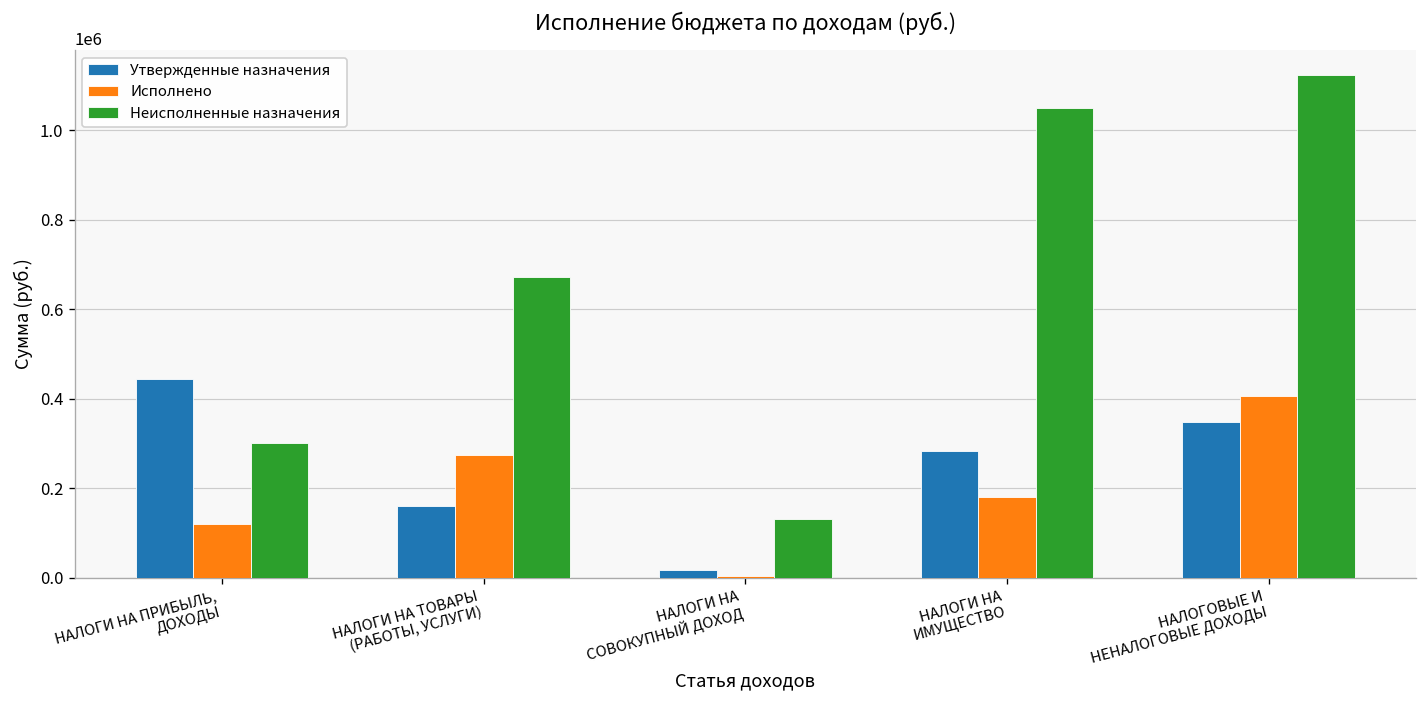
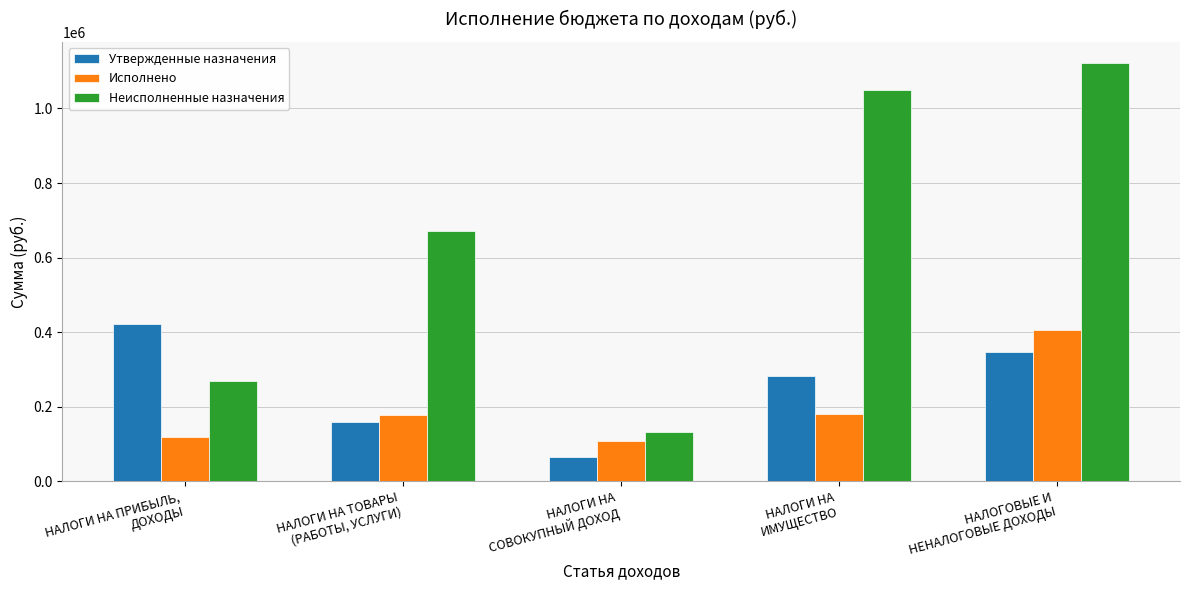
  {
    "Утвержденные назначения": {
-     "НАЛОГИ НА ПРИБЫЛЬ, ДОХОДЫ": 440000,
+     "НАЛОГИ НА ПРИБЫЛЬ, ДОХОДЫ": 420000,
      "НАЛОГИ НА ТОВАРЫ (РАБОТЫ, УСЛУГИ)": 160000,
-     "НАЛОГИ НА СОВОКУПНЫЙ ДОХОД": 20000,
+     "НАЛОГИ НА СОВОКУПНЫЙ ДОХОД": 70000,
      "НАЛОГИ НА ИМУЩЕСТВО": 280000,
      "НАЛОГОВЫЕ И НЕНАЛОГОВЫЕ ДОХОДЫ": 350000
    },
    "Исполнено": {
      "НАЛОГИ НА ПРИБЫЛЬ, ДОХОДЫ": 120000,
-     "НАЛОГИ НА ТОВАРЫ (РАБОТЫ, УСЛУГИ)": 270000,
-     "НАЛОГИ НА СОВОКУПНЫЙ ДОХОД": 0,
+     "НАЛОГИ НА ТОВАРЫ (РАБОТЫ, УСЛУГИ)": 180000,
+     "НАЛОГИ НА СОВОКУПНЫЙ ДОХОД": 110000,
      "НАЛОГИ НА ИМУЩЕСТВО": 180000,
      "НАЛОГОВЫЕ И НЕНАЛОГОВЫЕ ДОХОДЫ": 410000
    },
    "Неисполненные назначения": {
-     "НАЛОГИ НА ПРИБЫЛЬ, ДОХОДЫ": 300000,
+     "НАЛОГИ НА ПРИБЫЛЬ, ДОХОДЫ": 270000,
      "НАЛОГИ НА ТОВАРЫ (РАБОТЫ, УСЛУГИ)": 670000,
      "НАЛОГИ НА СОВОКУПНЫЙ ДОХОД": 130000,
      "НАЛОГИ НА ИМУЩЕСТВО": 1050000,
      "НАЛОГОВЫЕ И НЕНАЛОГОВЫЕ ДОХОДЫ": 1120000
    }
  }
